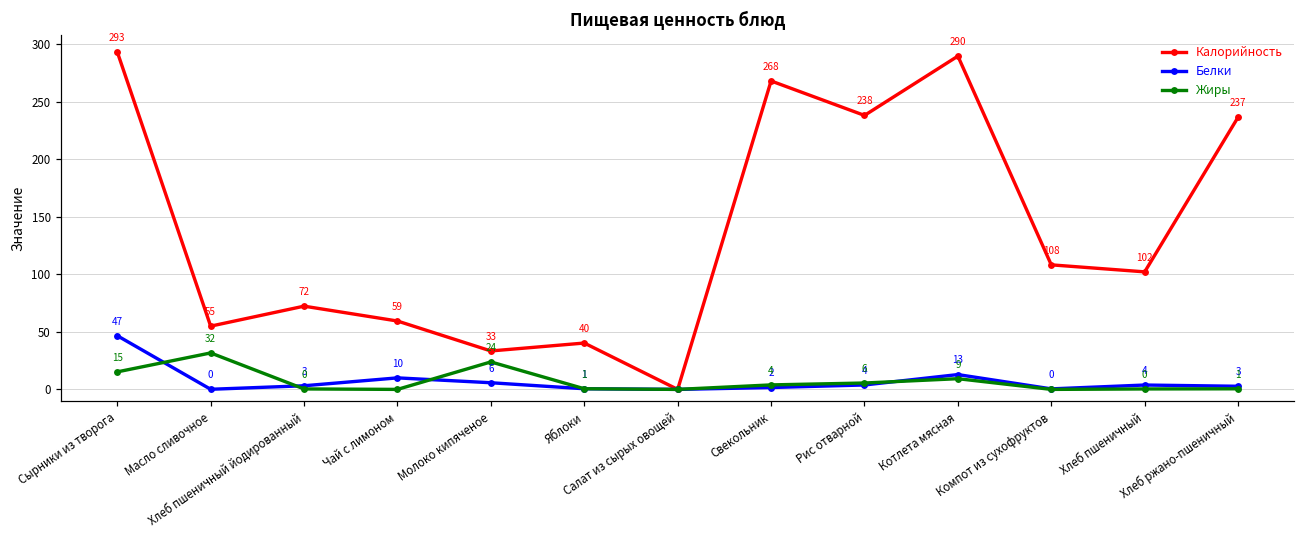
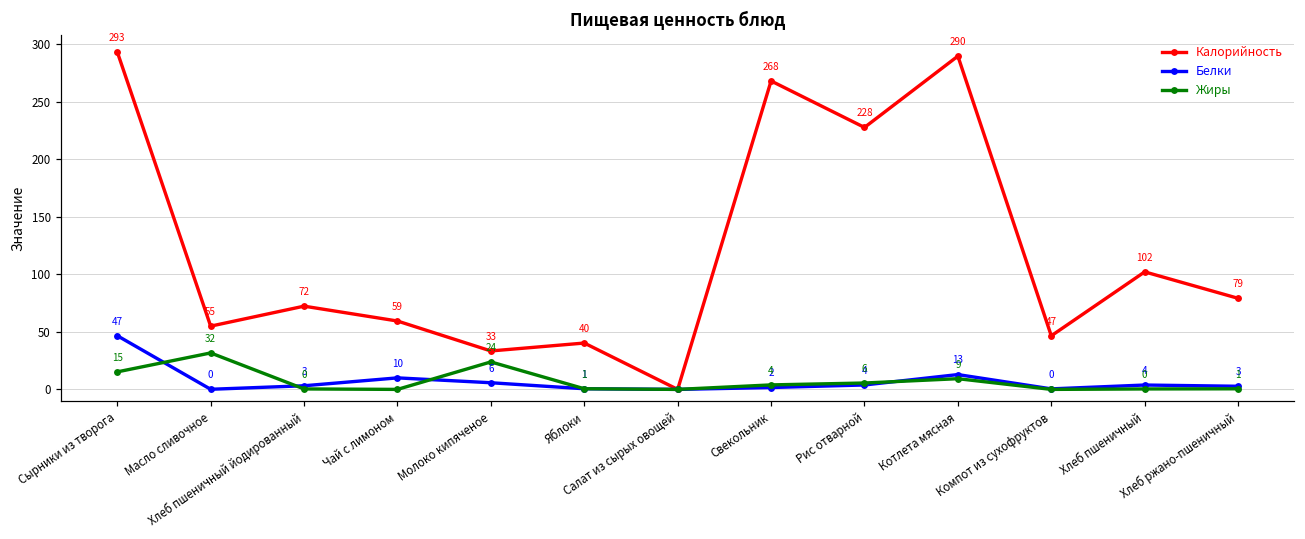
  {
    "Калорийность": {
      "Сырники из творога": 293,
      "Масло сливочное": 55,
      "Хлеб пшеничный йодированный": 72,
      "Чай с лимоном": 59,
      "Молоко кипяченое": 33,
      "Яблоки": 40,
      "Свекольник": 268,
-     "Рис отварной": 238,
+     "Рис отварной": 228,
      "Котлета мясная": 290,
-     "Компот из сухофруктов": 108,
+     "Компот из сухофруктов": 47,
      "Хлеб пшеничный": 102,
-     "Хлеб ржано-пшеничный": 237
+     "Хлеб ржано-пшеничный": 79
    },
    "Белки": {
      "Сырники из творога": 47,
      "Масло сливочное": 0,
      "Чай с лимоном": 10
    },
    "Жиры": {
      "Сырники из творога": 15,
      "Масло сливочное": 32
    }
  }
